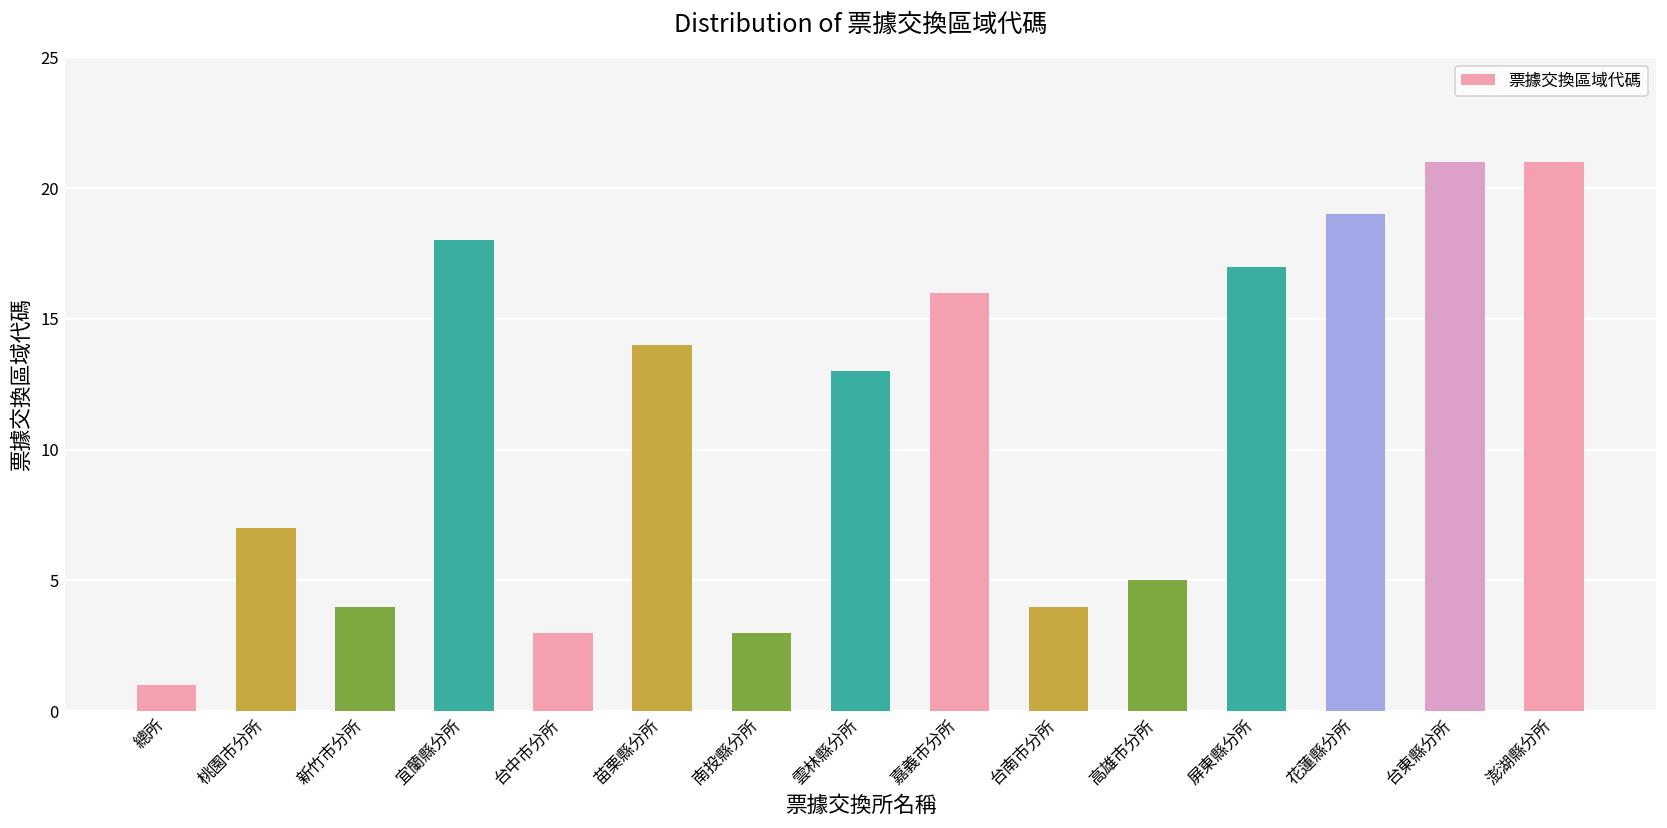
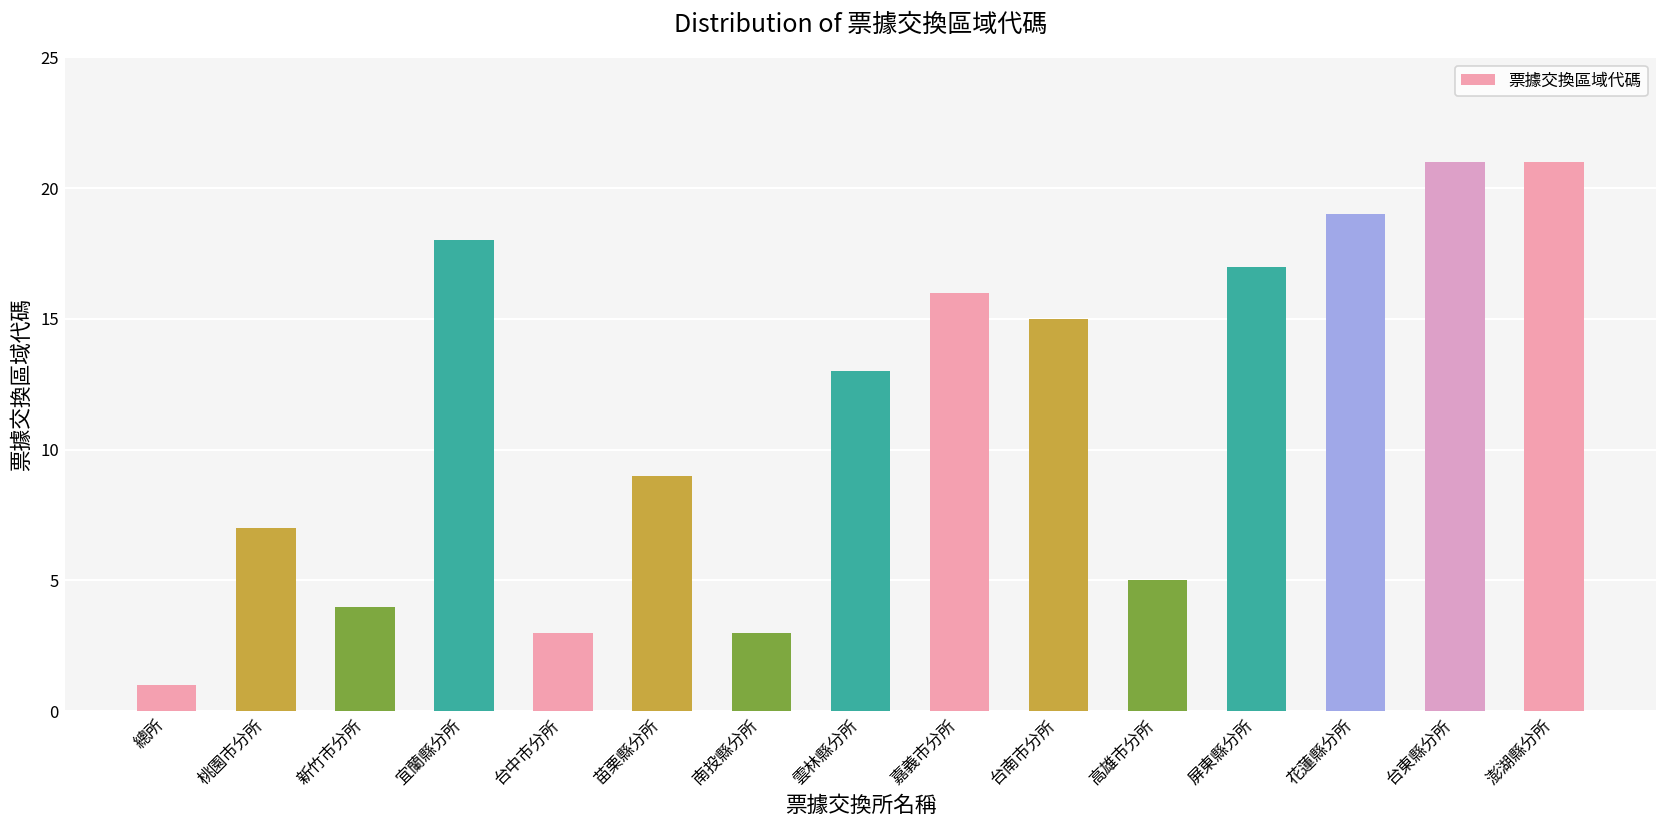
  {
    "總所": 1,
    "桃園市分所": 7,
    "新竹市分所": 4,
    "宜蘭縣分所": 18,
    "台中市分所": 3,
-   "苗栗縣分所": 14,
+   "苗栗縣分所": 9,
    "南投縣分所": 3,
    "雲林縣分所": 13,
    "嘉義市分所": 16,
-   "台南市分所": 4,
+   "台南市分所": 15,
    "高雄市分所": 5,
    "屏東縣分所": 17,
    "花蓮縣分所": 19,
    "台東縣分所": 21,
    "澎湖縣分所": 21
  }
